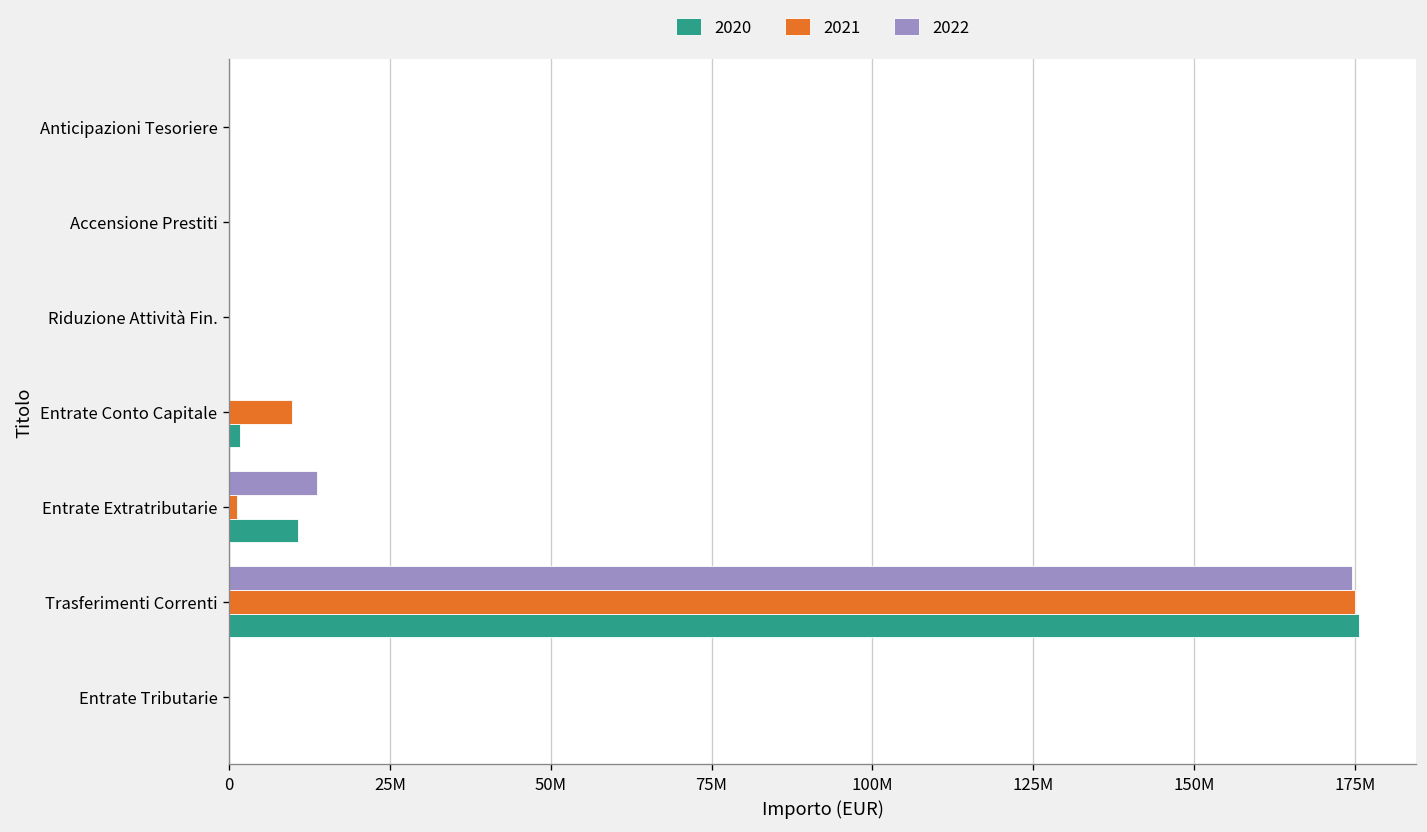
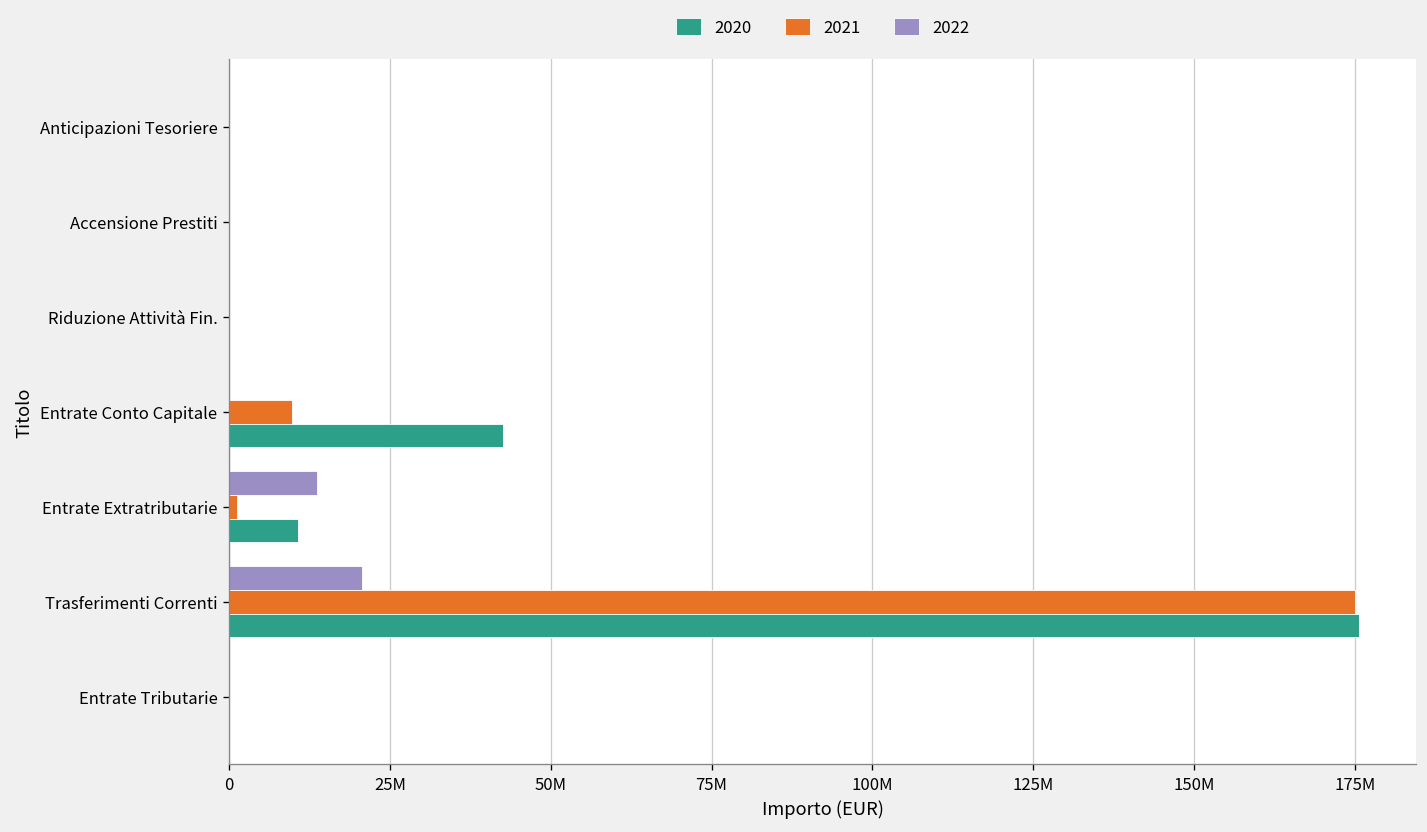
  {
    "2020": {
      "Anticipazioni Tesoriere": 0,
      "Accensione Prestiti": 0,
      "Riduzione Attività Fin.": 0,
-     "Entrate Conto Capitale": 2000000,
+     "Entrate Conto Capitale": 43000000,
      "Entrate Extratributarie": 11000000,
      "Trasferimenti Correnti": 176000000,
      "Entrate Tributarie": 0
    },
    "2021": {
      "Anticipazioni Tesoriere": 0,
      "Accensione Prestiti": 0,
      "Riduzione Attività Fin.": 0,
      "Entrate Conto Capitale": 10000000,
      "Entrate Extratributarie": 1000000,
      "Trasferimenti Correnti": 175000000,
      "Entrate Tributarie": 0
    },
    "2022": {
      "Anticipazioni Tesoriere": 0,
      "Accensione Prestiti": 0,
      "Riduzione Attività Fin.": 0,
      "Entrate Conto Capitale": 0,
      "Entrate Extratributarie": 14000000,
-     "Trasferimenti Correnti": 175000000,
+     "Trasferimenti Correnti": 21000000,
      "Entrate Tributarie": 0
    }
  }
